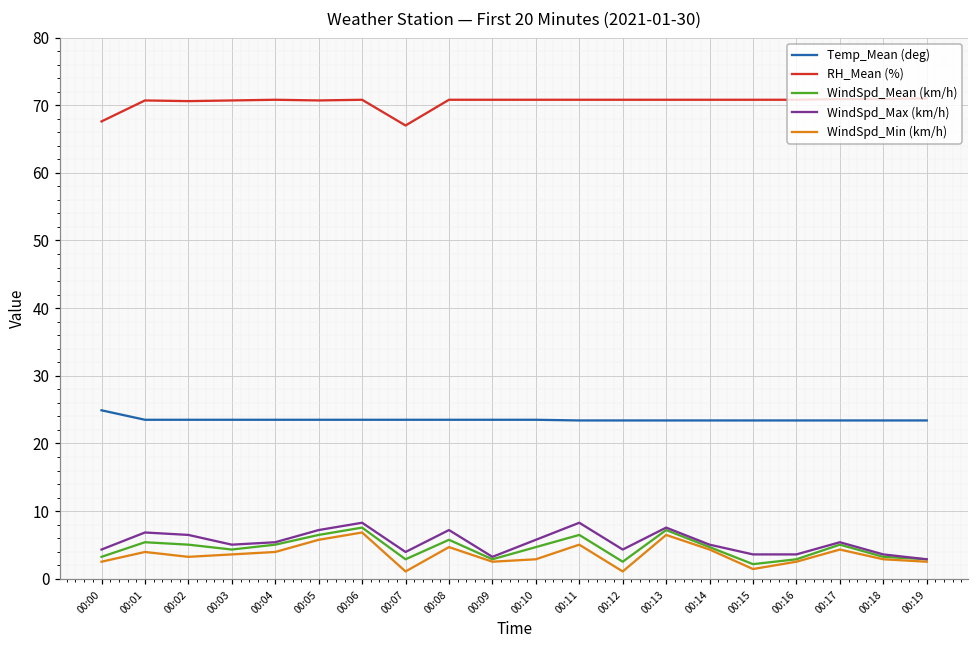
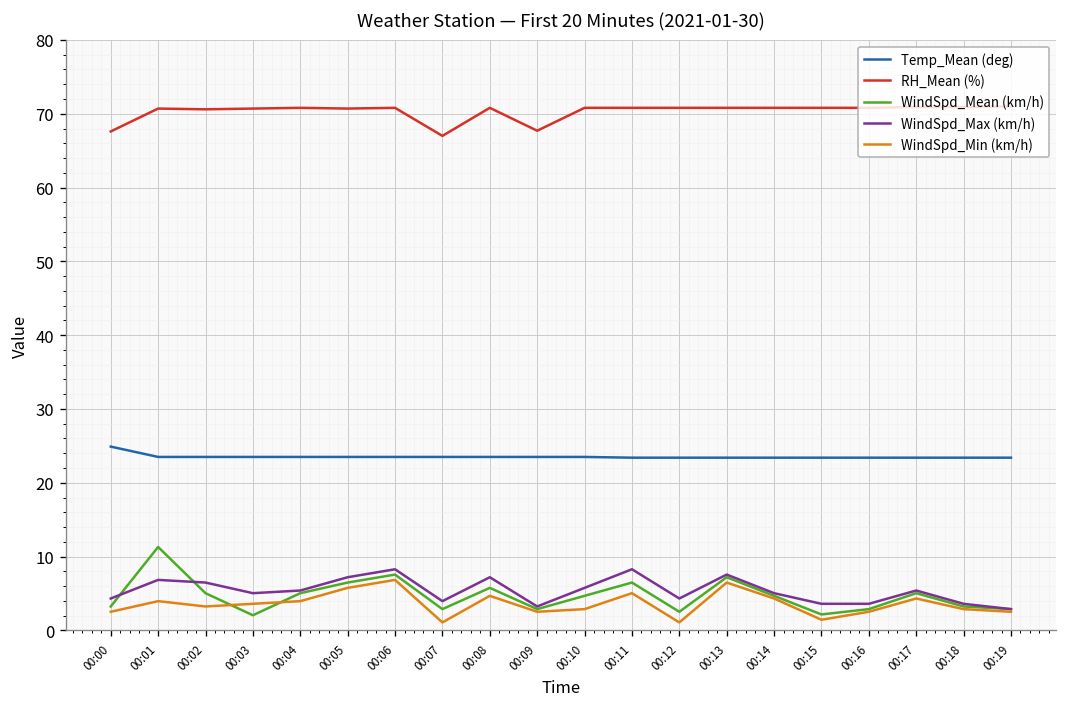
  {
    "Temp_Mean (deg)": {
      "00:00": 25,
      "00:01": 24,
      "00:02": 24,
      "00:03": 24,
      "00:04": 24,
      "00:05": 24,
      "00:06": 24,
      "00:07": 24,
      "00:08": 24,
      "00:09": 24,
      "00:10": 24,
      "00:11": 23,
      "00:12": 23,
      "00:13": 23,
      "00:14": 23,
      "00:15": 23,
      "00:16": 23,
      "00:17": 23,
      "00:18": 23,
      "00:19": 23
    },
    "RH_Mean (%)": {
      "00:00": 68,
      "00:01": 71,
      "00:02": 71,
      "00:03": 71,
      "00:04": 71,
      "00:05": 71,
      "00:06": 71,
      "00:07": 67,
      "00:08": 71,
-     "00:09": 71,
+     "00:09": 68,
      "00:10": 71,
      "00:11": 71,
      "00:12": 71,
      "00:13": 71,
      "00:14": 71,
      "00:15": 71
    },
    "WindSpd_Mean (km/h)": {
      "00:00": 3,
-     "00:01": 5,
+     "00:01": 11,
      "00:02": 5,
-     "00:03": 4,
+     "00:03": 2,
      "00:05": 6,
      "00:06": 8,
      "00:07": 3,
      "00:08": 6,
      "00:10": 5,
      "00:11": 6,
      "00:12": 3,
      "00:15": 2
    },
    "WindSpd_Max (km/h)": {
      "00:00": 4,
      "00:01": 7,
      "00:02": 6,
      "00:03": 5,
      "00:05": 7,
      "00:06": 8,
      "00:07": 4,
      "00:08": 7,
      "00:10": 6,
      "00:11": 8,
      "00:12": 4,
      "00:15": 4,
      "00:16": 4
    },
    "WindSpd_Min (km/h)": {
      "00:00": 3,
      "00:01": 4,
      "00:02": 3,
      "00:03": 4,
      "00:04": 4,
      "00:05": 6,
      "00:06": 7,
      "00:07": 1,
      "00:08": 5,
      "00:10": 3,
      "00:11": 5,
      "00:12": 1,
      "00:13": 6,
      "00:15": 1,
      "00:17": 4
    }
  }
